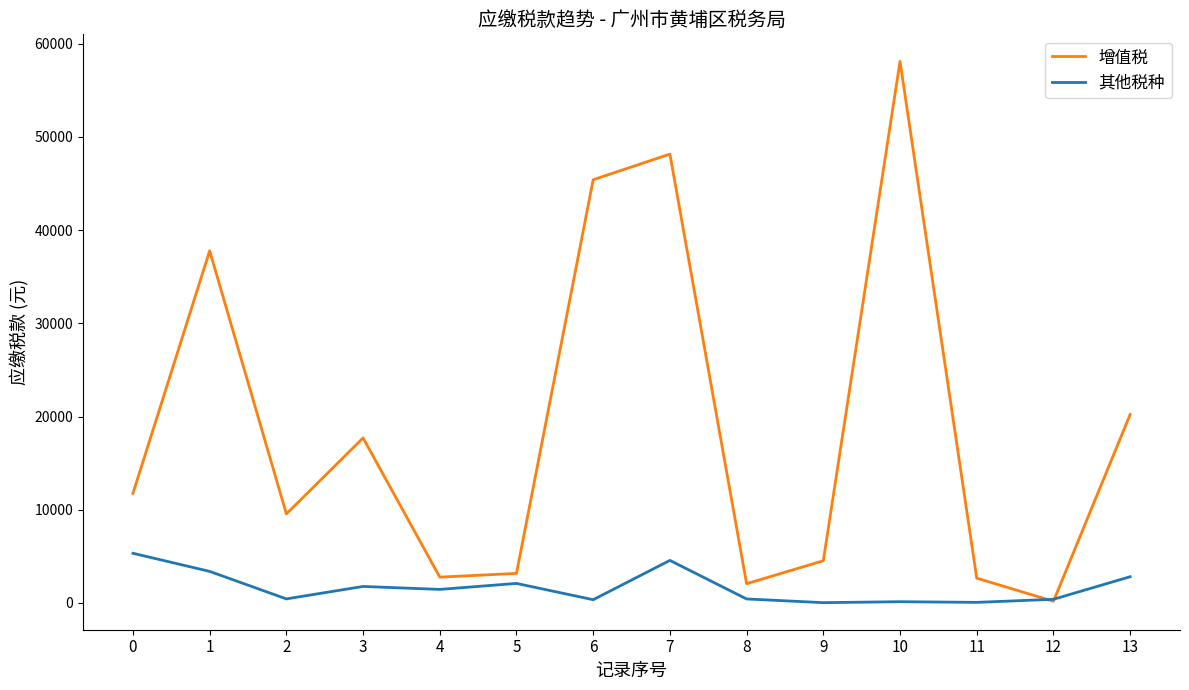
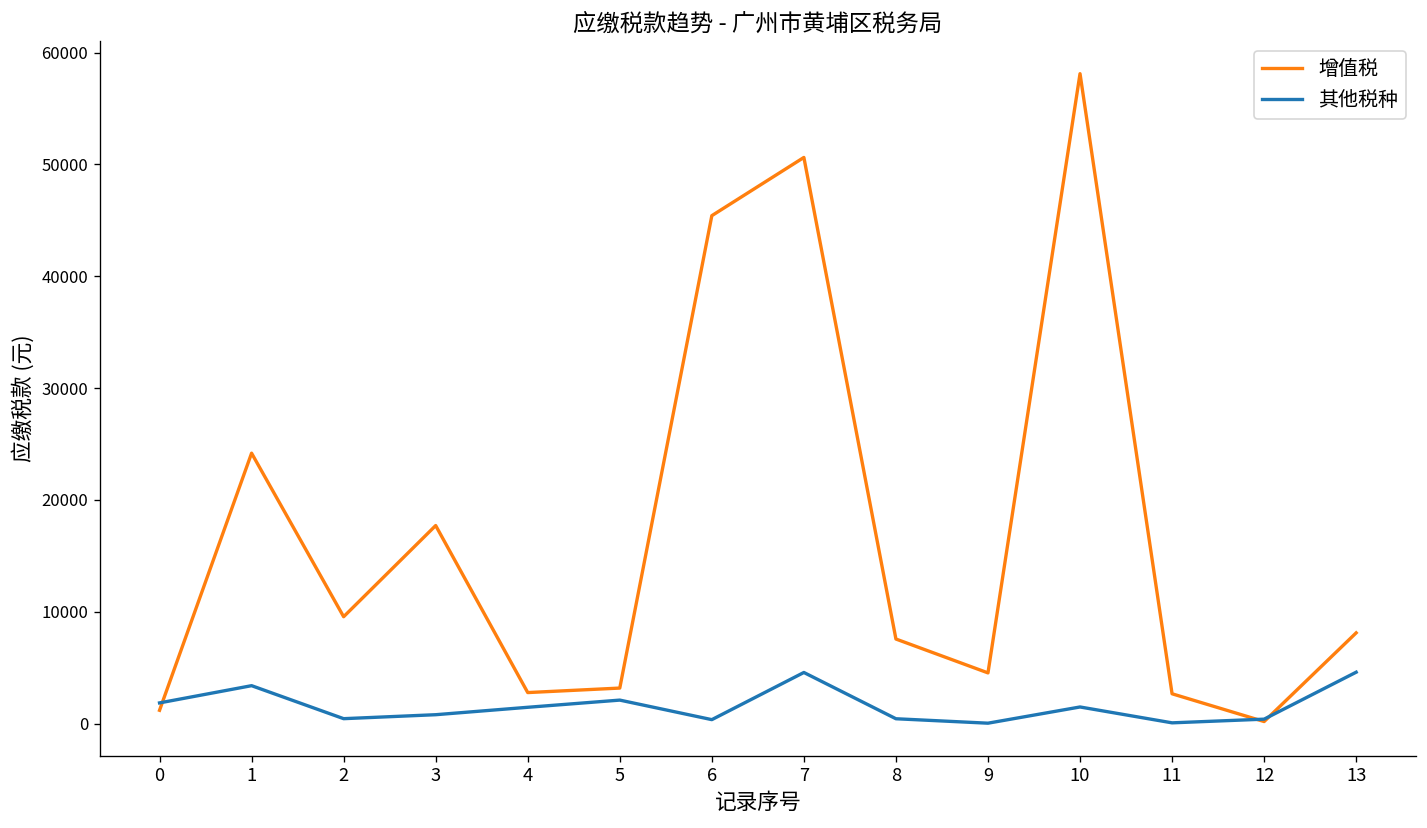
  {
    "增值税": {
-     "0": 12000,
-     "1": 38000,
+     "0": 1000,
+     "1": 24000,
      "2": 10000,
      "3": 18000,
      "4": 3000,
      "5": 3000,
      "6": 45000,
-     "7": 48000,
-     "8": 2000,
+     "7": 51000,
+     "8": 8000,
      "9": 5000,
      "10": 58000,
      "11": 3000,
-     "13": 20000
+     "13": 8000
    },
    "其他税种": {
-     "0": 5000,
+     "0": 2000,
      "1": 3000,
      "2": 0,
-     "3": 2000,
+     "3": 1000,
      "4": 1000,
      "5": 2000,
      "6": 0,
      "7": 5000,
      "8": 0,
      "9": 0,
-     "10": 0,
+     "10": 1000,
      "11": 0,
-     "13": 3000
+     "13": 5000
    }
  }
